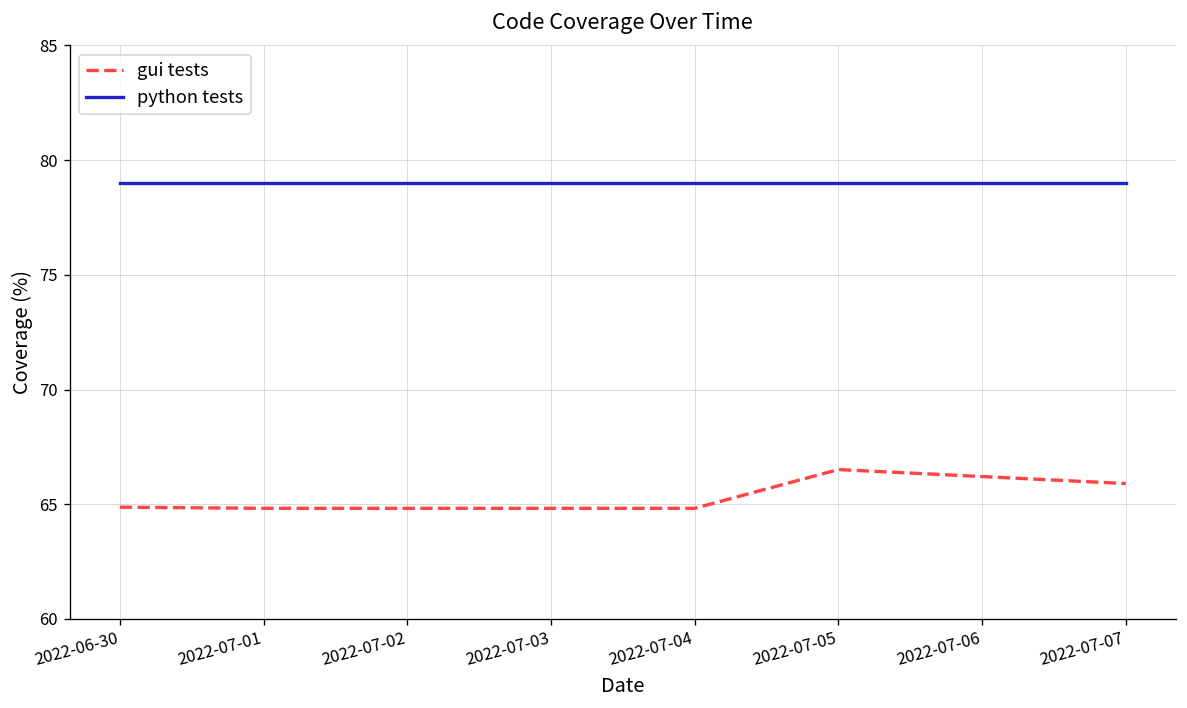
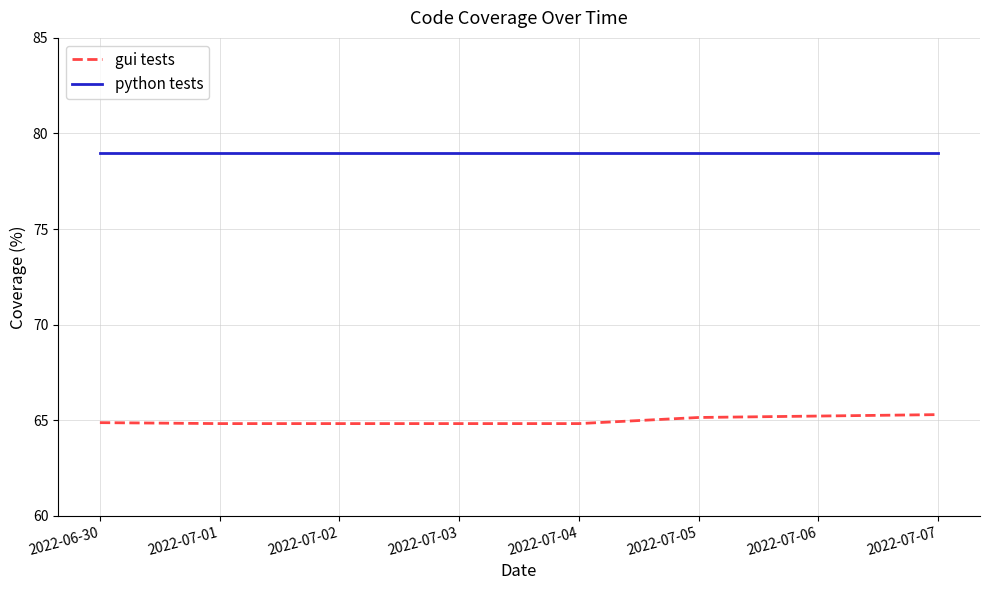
  {
    "gui tests": {
      "2022-06-30": 64.9,
      "2022-07-01": 64.8,
      "2022-07-04": 64.8,
-     "2022-07-05": 66.5,
-     "2022-07-07": 65.9
+     "2022-07-05": 65.1,
+     "2022-07-07": 65.3
    },
    "python tests": {
      "2022-06-30": 79.0,
      "2022-07-01": 79.0,
      "2022-07-04": 79.0,
      "2022-07-05": 79.0,
      "2022-07-07": 79.0
    }
  }
